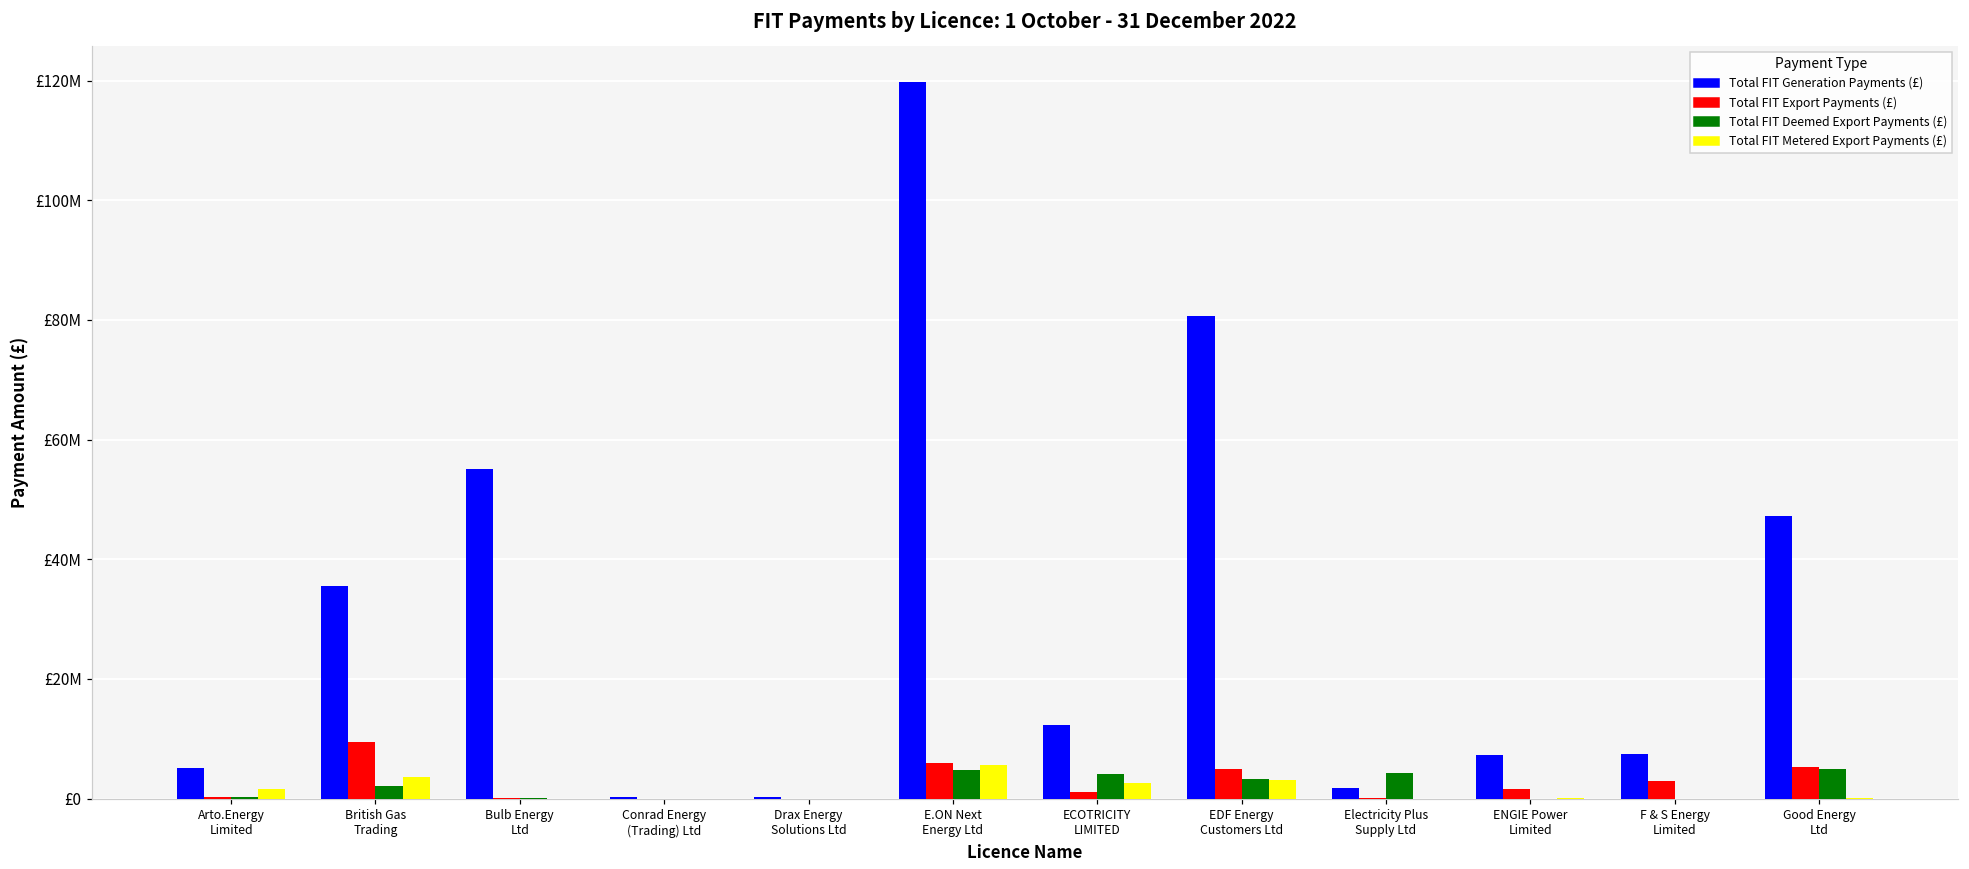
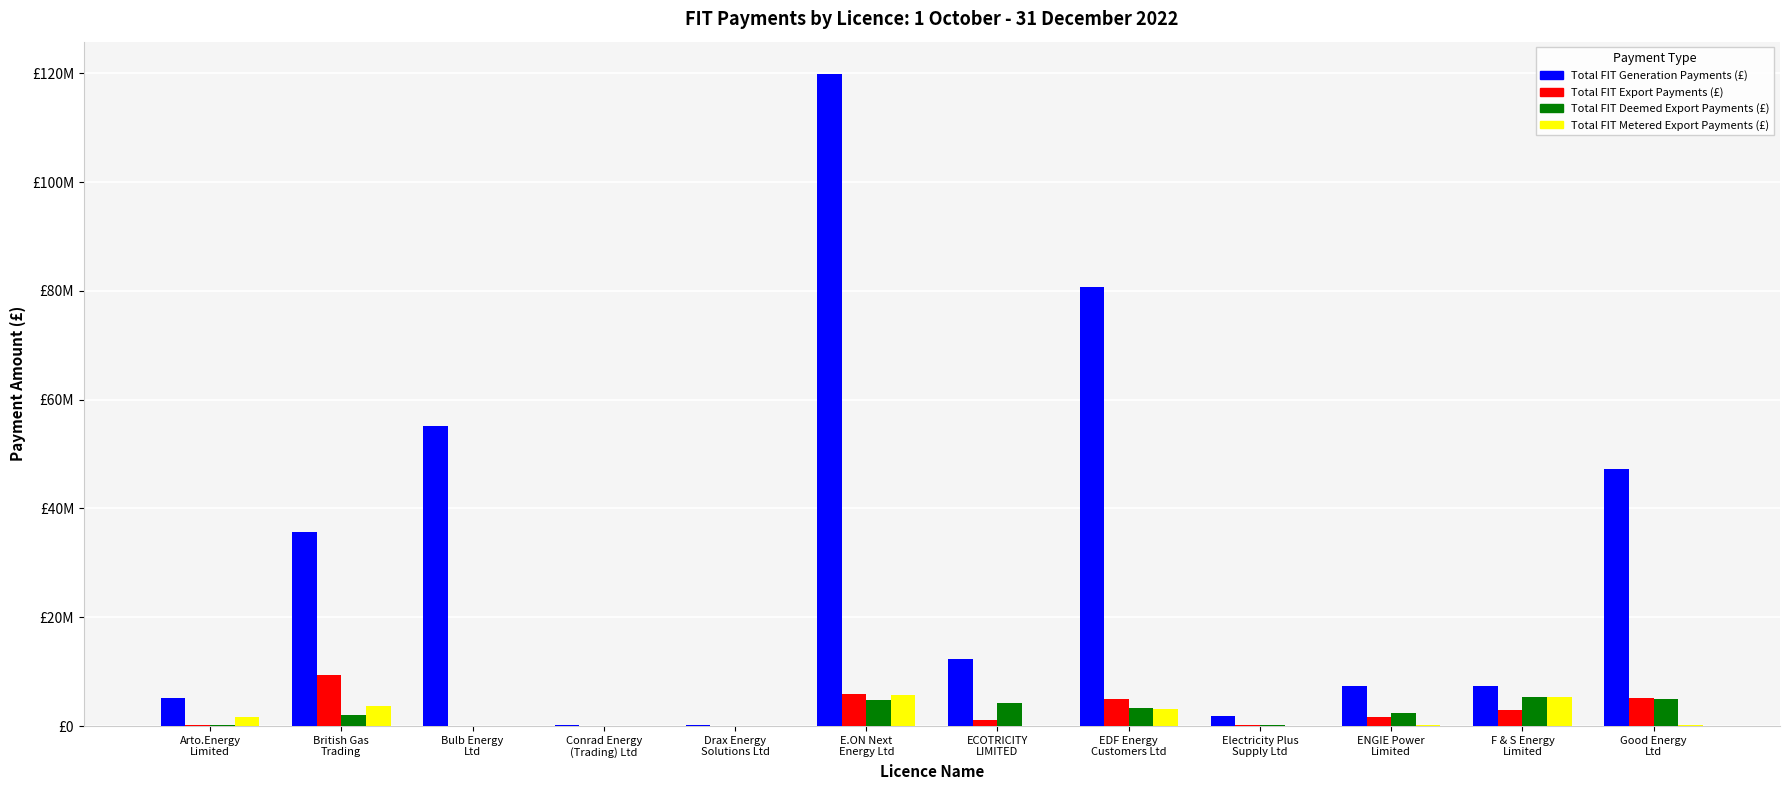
  {
    "Total FIT Generation Payments (£)": {
      "Arto.Energy Limited": "£5000000",
      "British Gas Trading": "£36000000",
      "Bulb Energy Ltd": "£55000000",
      "E.ON Next Energy Ltd": "£120000000",
      "ECOTRICITY LIMITED": "£12000000",
      "EDF Energy Customers Ltd": "£81000000",
      "Electricity Plus Supply Ltd": "£2000000",
      "ENGIE Power Limited": "£7000000",
      "F & S Energy Limited": "£7000000",
      "Good Energy Ltd": "£47000000"
    },
    "Total FIT Export Payments (£)": {
      "British Gas Trading": "£9000000",
      "Conrad Energy (Trading) Ltd": "£0",
      "E.ON Next Energy Ltd": "£6000000",
      "ECOTRICITY LIMITED": "£1000000",
      "EDF Energy Customers Ltd": "£5000000",
      "ENGIE Power Limited": "£2000000",
      "F & S Energy Limited": "£3000000",
      "Good Energy Ltd": "£5000000"
    },
    "Total FIT Deemed Export Payments (£)": {
      "British Gas Trading": "£2000000",
      "Conrad Energy (Trading) Ltd": "£0",
      "E.ON Next Energy Ltd": "£5000000",
      "ECOTRICITY LIMITED": "£4000000",
      "EDF Energy Customers Ltd": "£3000000",
-     "Electricity Plus Supply Ltd": "£4000000",
-     "ENGIE Power Limited": "£0",
-     "F & S Energy Limited": "£0",
+     "Electricity Plus Supply Ltd": "£0",
+     "ENGIE Power Limited": "£2000000",
+     "F & S Energy Limited": "£5000000",
      "Good Energy Ltd": "£5000000"
    },
    "Total FIT Metered Export Payments (£)": {
      "Arto.Energy Limited": "£2000000",
      "British Gas Trading": "£4000000",
      "Conrad Energy (Trading) Ltd": "£0",
      "E.ON Next Energy Ltd": "£6000000",
-     "ECOTRICITY LIMITED": "£3000000",
+     "ECOTRICITY LIMITED": "£0",
      "EDF Energy Customers Ltd": "£3000000",
-     "F & S Energy Limited": "£0"
+     "F & S Energy Limited": "£5000000"
    }
  }
